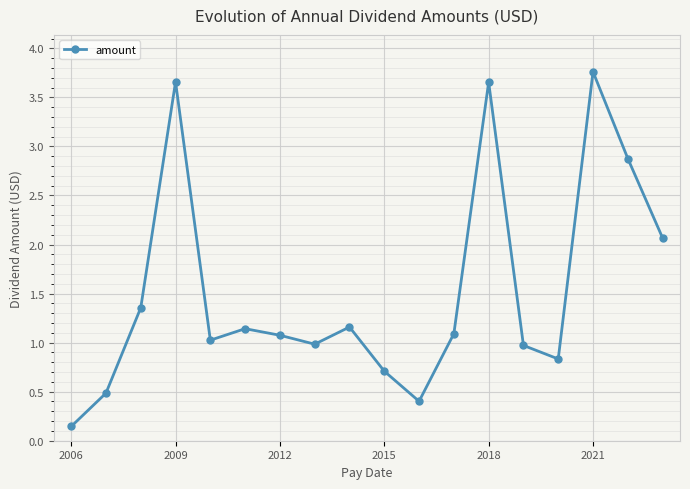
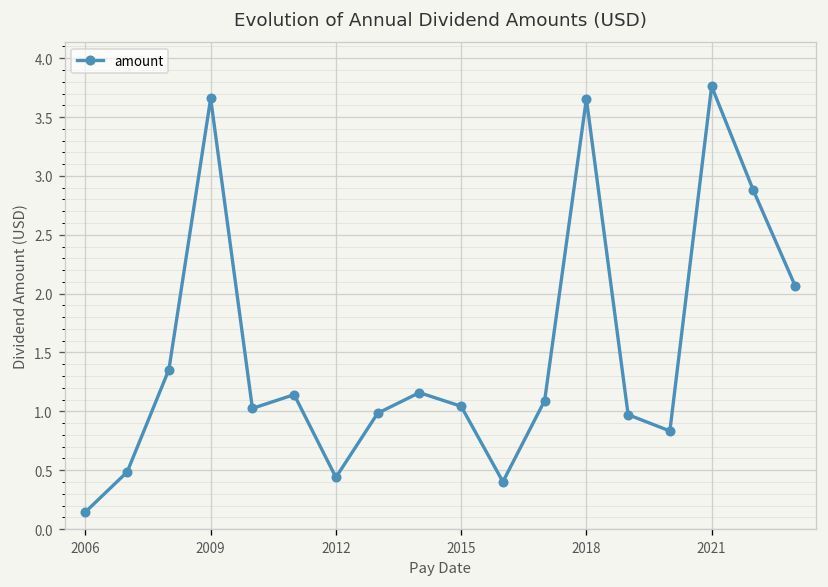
  {
    "2006": 0.1,
    "2009": 3.7,
-   "2012": 1.1,
-   "2015": 0.7,
+   "2012": 0.4,
+   "2015": 1.0,
    "2018": 3.7,
    "2021": 3.8
  }
